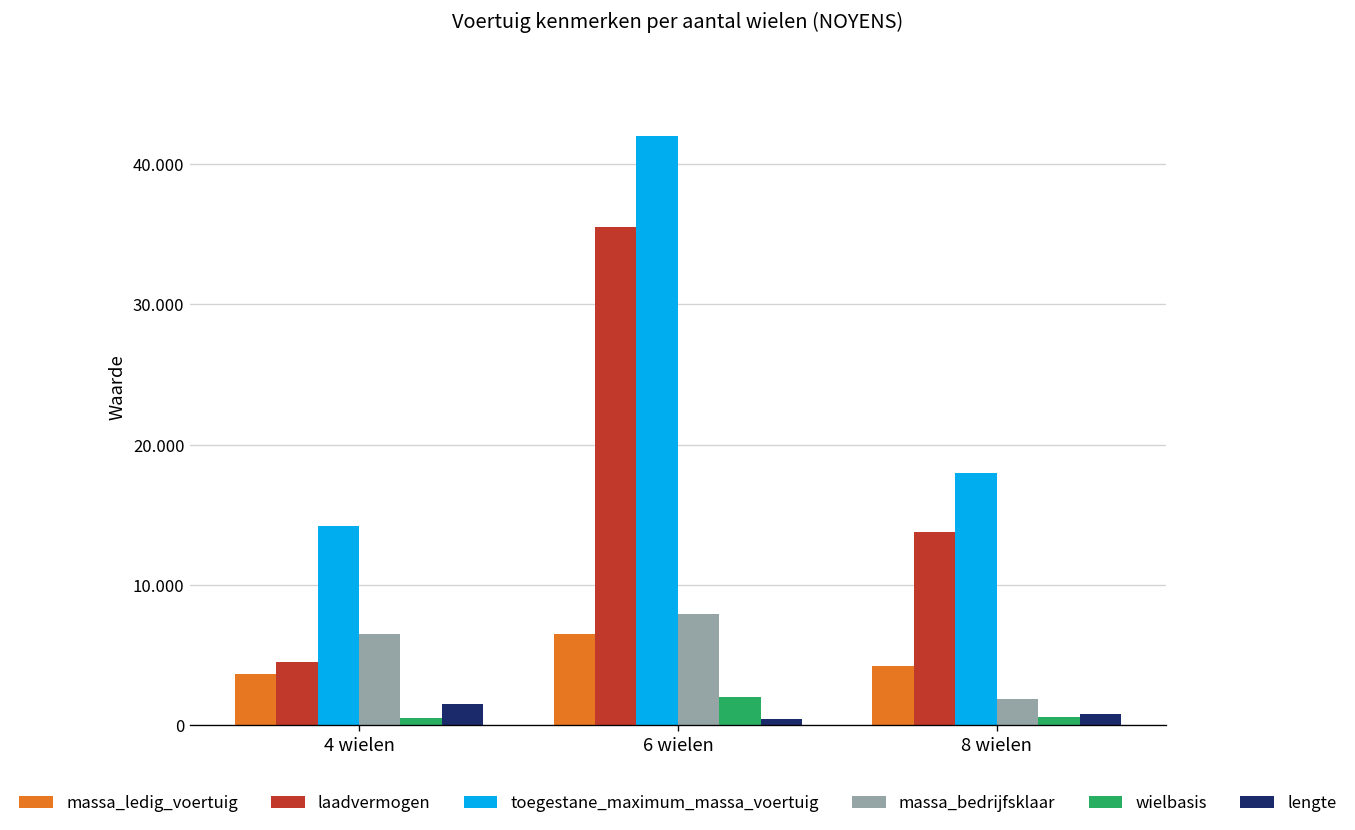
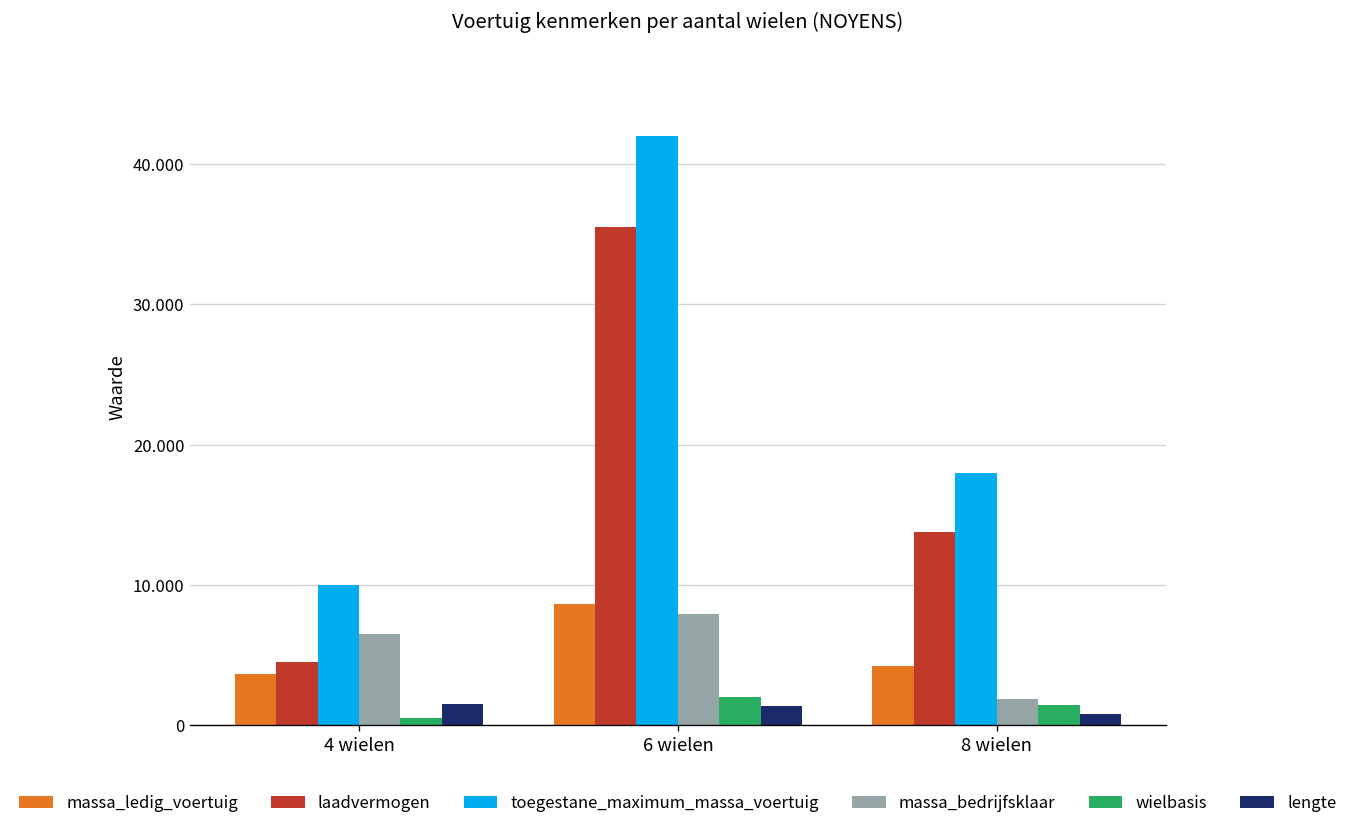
  {
    "massa_ledig_voertuig": {
      "4 wielen": 3.6,
-     "6 wielen": 6.5,
+     "6 wielen": 8.6,
      "8 wielen": 4.2
    },
    "laadvermogen": {
      "4 wielen": 4.5,
      "6 wielen": 35.5,
      "8 wielen": 13.8
    },
    "toegestane_maximum_massa_voertuig": {
-     "4 wielen": 14.2,
+     "4 wielen": 10.0,
      "6 wielen": 42.0,
      "8 wielen": 18.0
    },
    "massa_bedrijfsklaar": {
      "4 wielen": 6.5,
      "6 wielen": 7.9,
      "8 wielen": 1.8
    },
    "wielbasis": {
      "4 wielen": 0.5,
      "6 wielen": 2.0,
-     "8 wielen": 0.6
+     "8 wielen": 1.5
    },
    "lengte": {
      "4 wielen": 1.5,
-     "6 wielen": 0.4,
+     "6 wielen": 1.4,
      "8 wielen": 0.8
    }
  }
